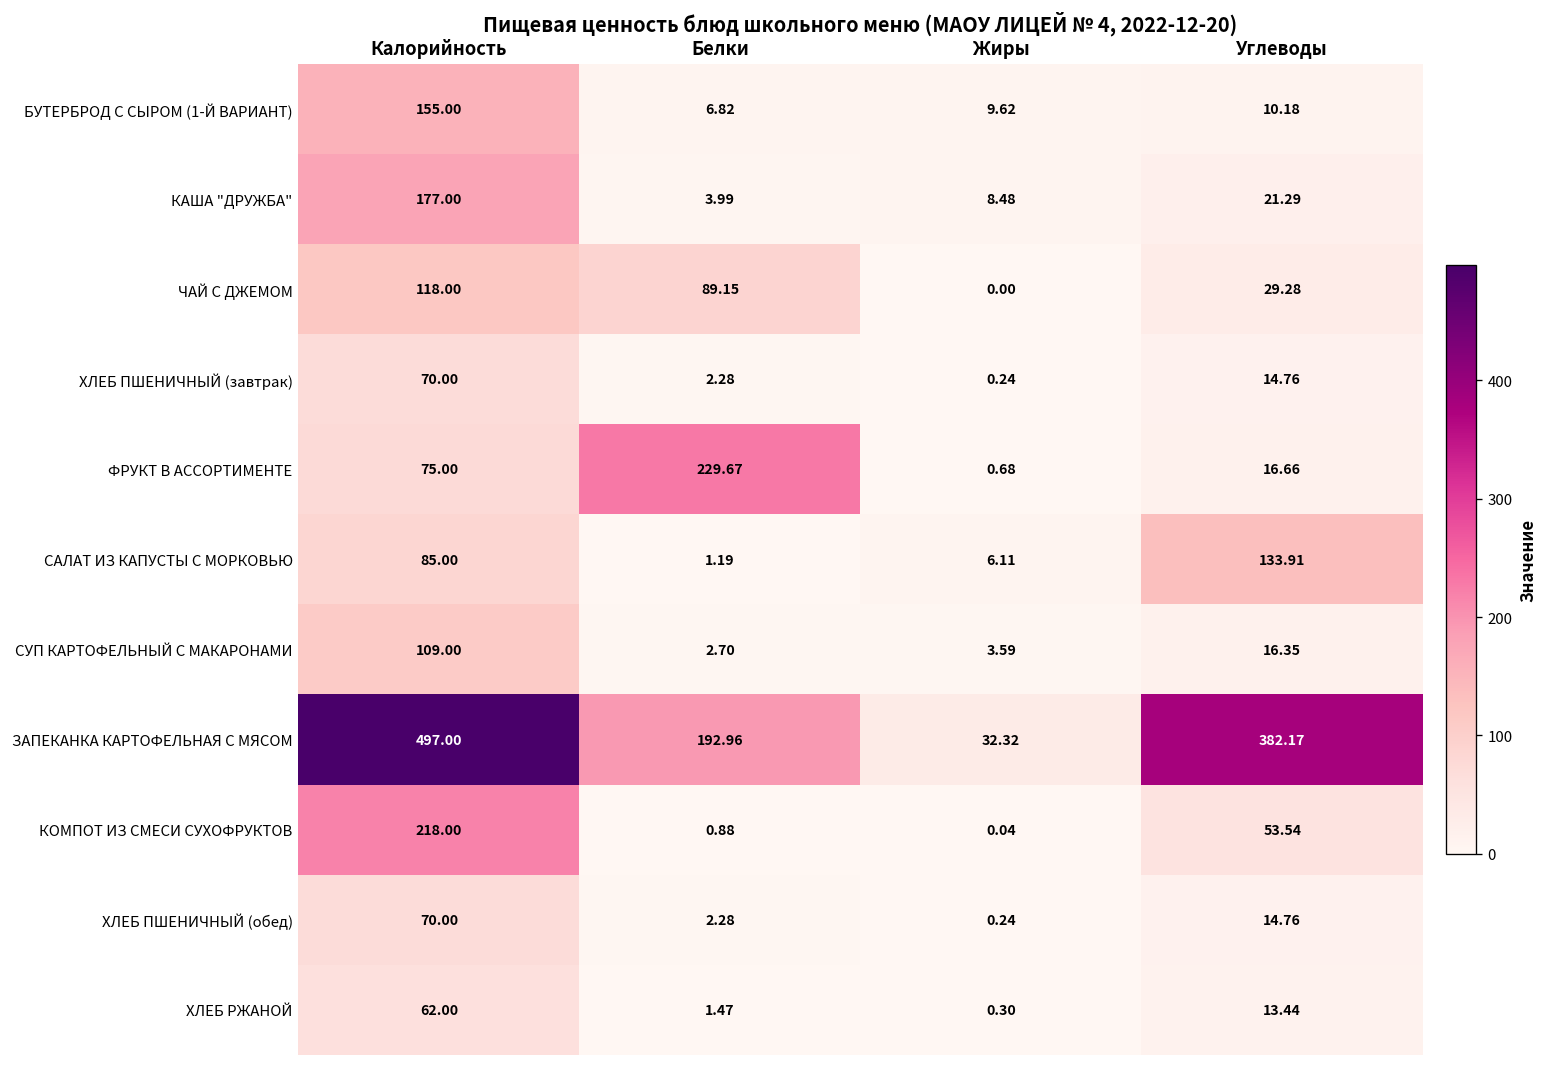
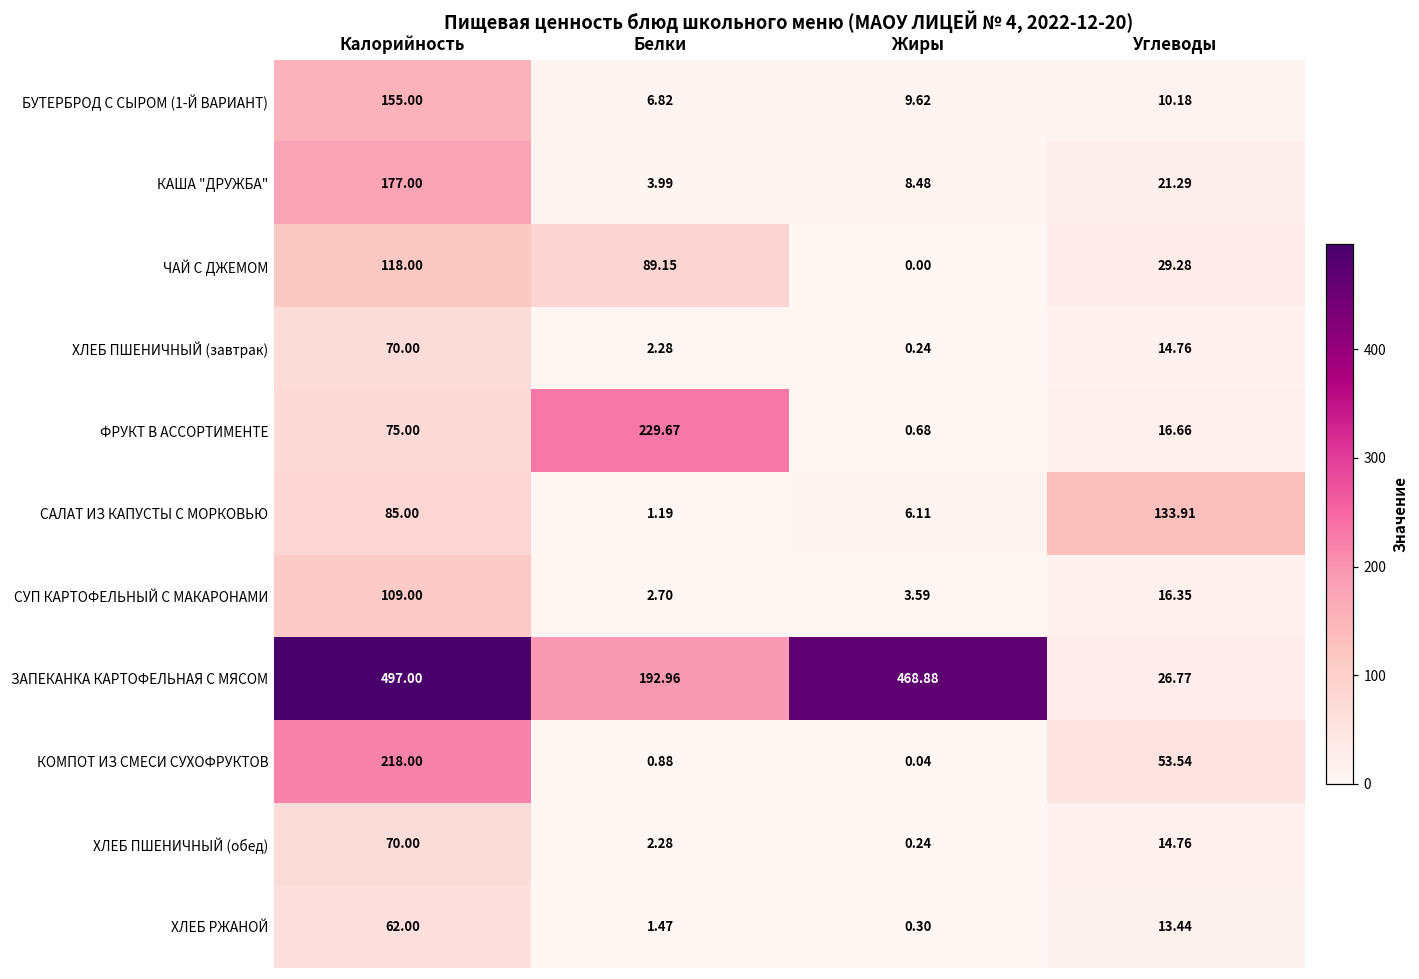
  {
    "БУТЕРБРОД С СЫРОМ (1-Й ВАРИАНТ)": {
      "Калорийность": 155.00,
      "Белки": 6.82,
      "Жиры": 9.62,
      "Углеводы": 10.18
    },
    "КАША \"ДРУЖБА\"": {
      "Калорийность": 177.00,
      "Белки": 3.99,
      "Жиры": 8.48,
      "Углеводы": 21.29
    },
    "ЧАЙ С ДЖЕМОМ": {
      "Калорийность": 118.00,
      "Белки": 89.15,
      "Жиры": 0.00,
      "Углеводы": 29.28
    },
    "ХЛЕБ ПШЕНИЧНЫЙ (завтрак)": {
      "Калорийность": 70.00,
      "Белки": 2.28,
      "Жиры": 0.24,
      "Углеводы": 14.76
    },
    "ФРУКТ В АССОРТИМЕНТЕ": {
      "Калорийность": 75.00,
      "Белки": 229.67,
      "Жиры": 0.68,
      "Углеводы": 16.66
    },
    "САЛАТ ИЗ КАПУСТЫ С МОРКОВЬЮ": {
      "Калорийность": 85.00,
      "Белки": 1.19,
      "Жиры": 6.11,
      "Углеводы": 133.91
    },
    "СУП КАРТОФЕЛЬНЫЙ С МАКАРОНАМИ": {
      "Калорийность": 109.00,
      "Белки": 2.70,
      "Жиры": 3.59,
      "Углеводы": 16.35
    },
    "ЗАПЕКАНКА КАРТОФЕЛЬНАЯ С МЯСОМ": {
      "Калорийность": 497.00,
      "Белки": 192.96,
-     "Жиры": 32.32,
-     "Углеводы": 382.17
+     "Жиры": 468.88,
+     "Углеводы": 26.77
    },
    "КОМПОТ ИЗ СМЕСИ СУХОФРУКТОВ": {
      "Калорийность": 218.00,
      "Белки": 0.88,
      "Жиры": 0.04,
      "Углеводы": 53.54
    },
    "ХЛЕБ ПШЕНИЧНЫЙ (обед)": {
      "Калорийность": 70.00,
      "Белки": 2.28,
      "Жиры": 0.24,
      "Углеводы": 14.76
    },
    "ХЛЕБ РЖАНОЙ": {
      "Калорийность": 62.00,
      "Белки": 1.47,
      "Жиры": 0.30,
      "Углеводы": 13.44
    }
  }
